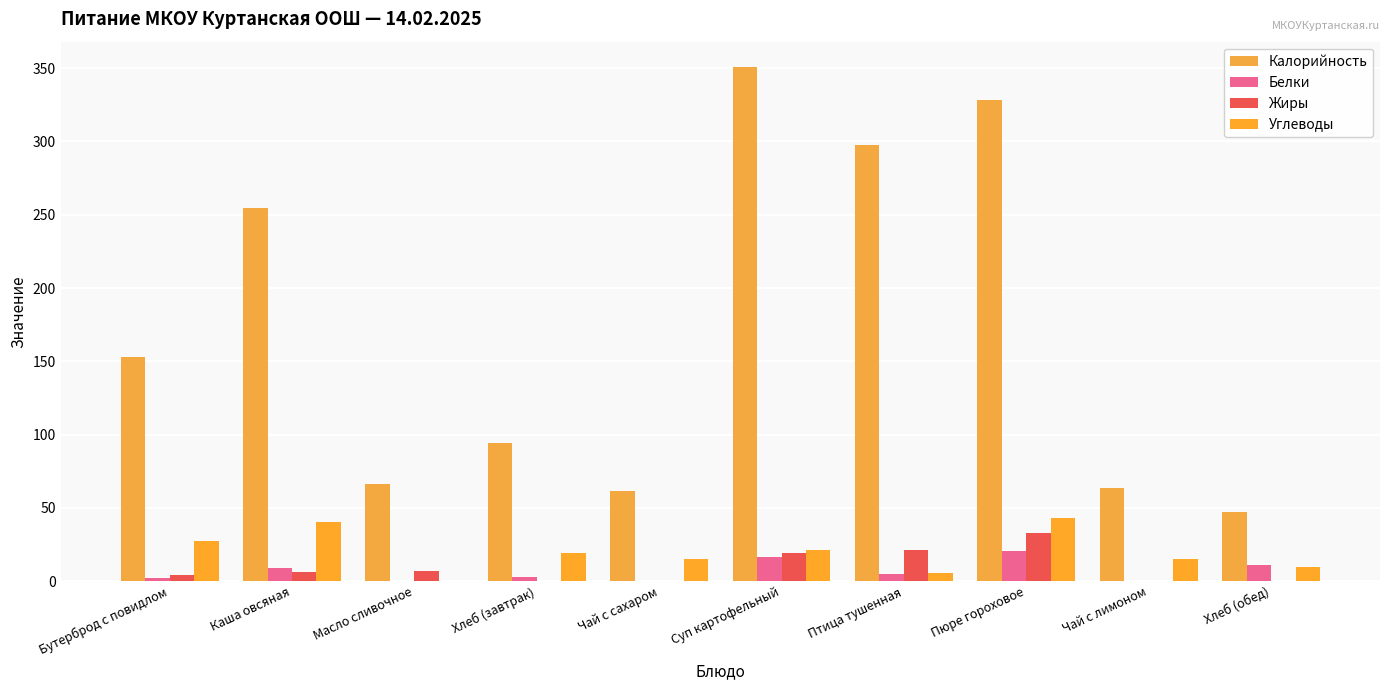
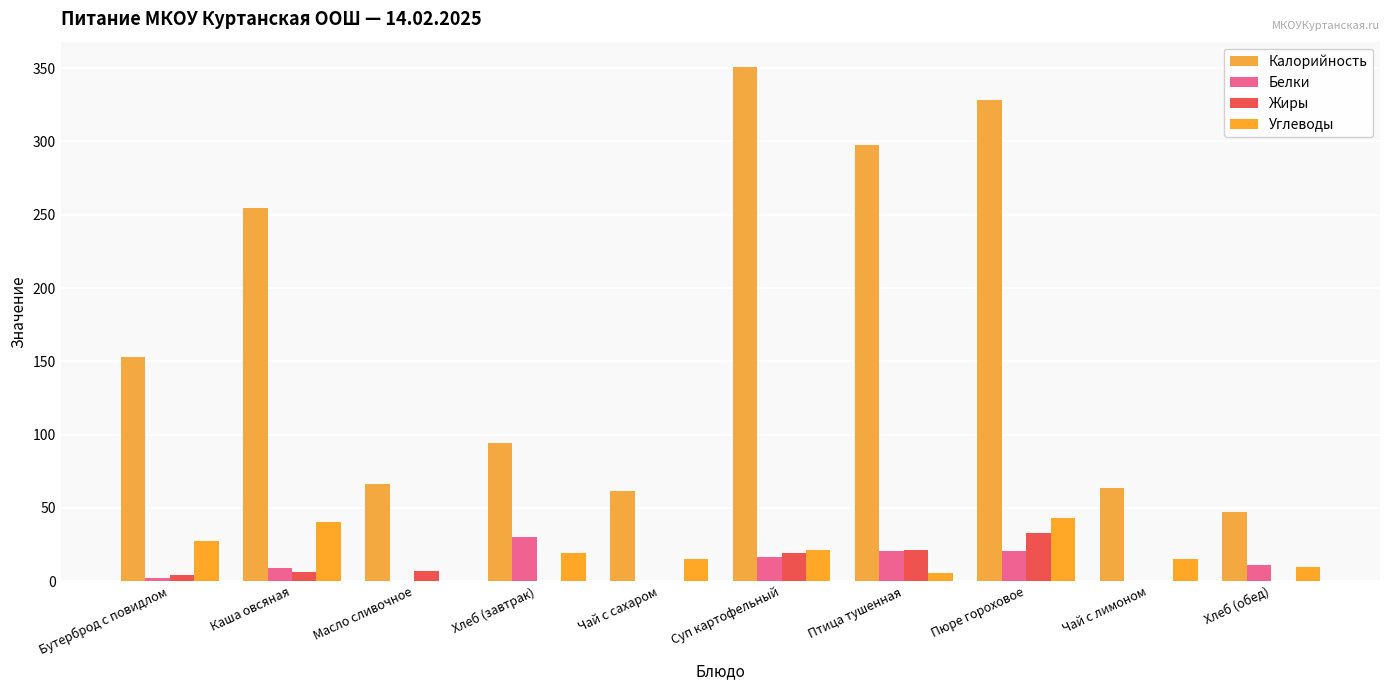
  {
    "Белки": {
      "Бутерброд с повидлом": 2,
      "Каша овсяная": 9,
-     "Хлеб (завтрак)": 3,
+     "Хлеб (завтрак)": 30,
      "Суп картофельный": 16,
-     "Птица тушенная": 5,
+     "Птица тушенная": 21,
      "Пюре гороховое": 21,
      "Хлеб (обед)": 11
    },
    "Жиры": {
      "Бутерброд с повидлом": 4,
      "Каша овсяная": 6,
      "Масло сливочное": 7,
      "Суп картофельный": 20,
      "Птица тушенная": 21,
      "Пюре гороховое": 33
    }
  }
